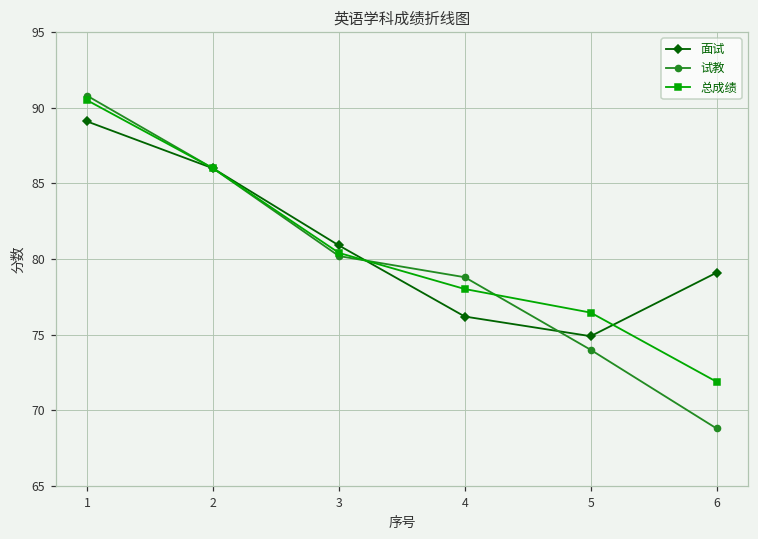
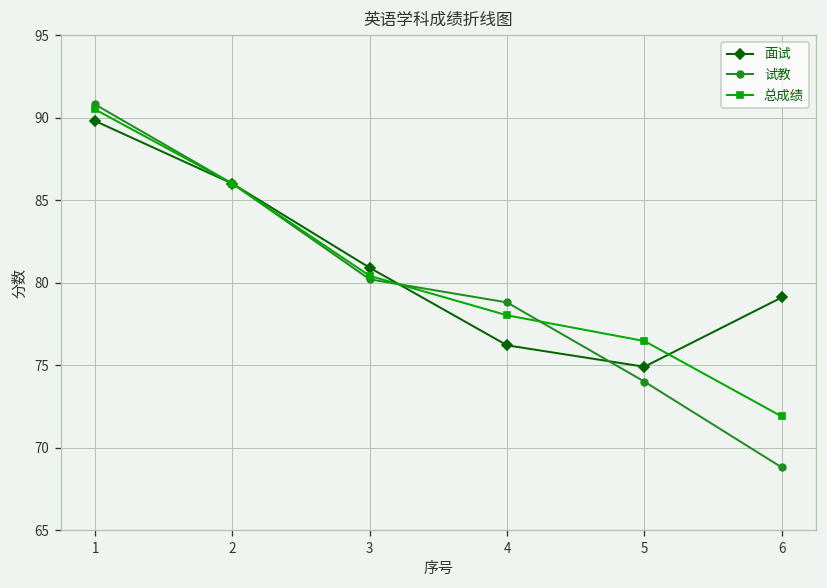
  {
    "面试": {
-     "1": 89.1,
+     "1": 89.8,
      "3": 80.9,
      "4": 76.2,
      "5": 74.9,
      "6": 79.1
    }
  }
